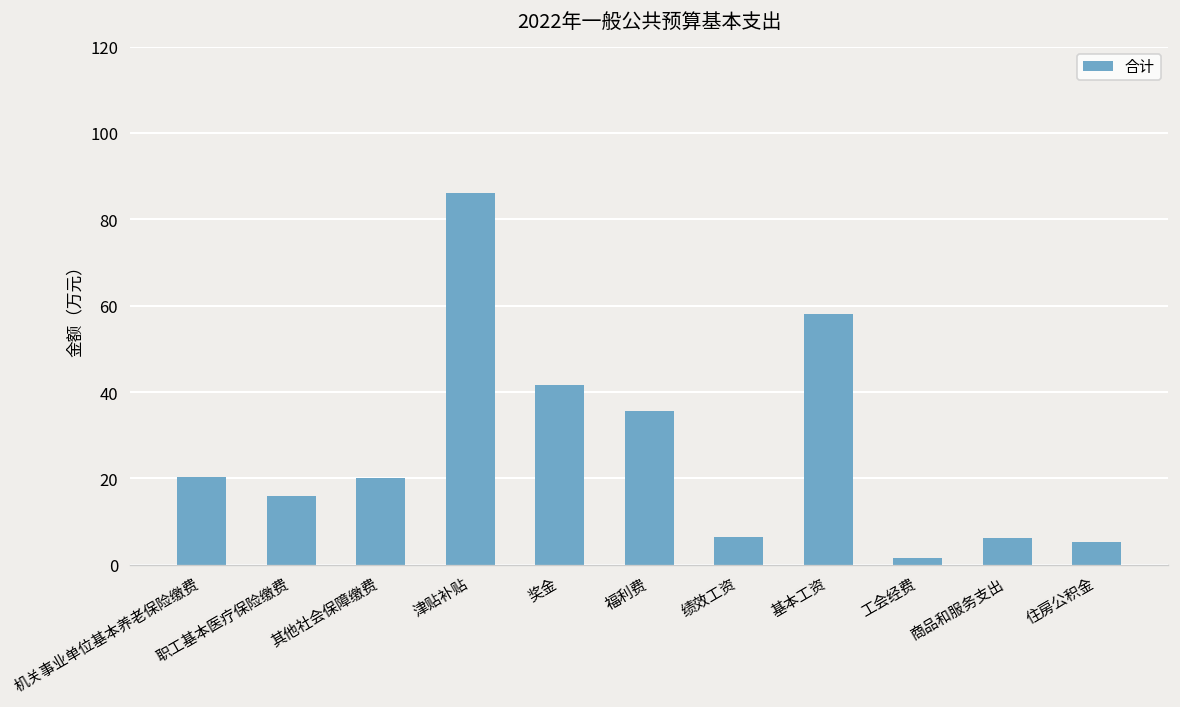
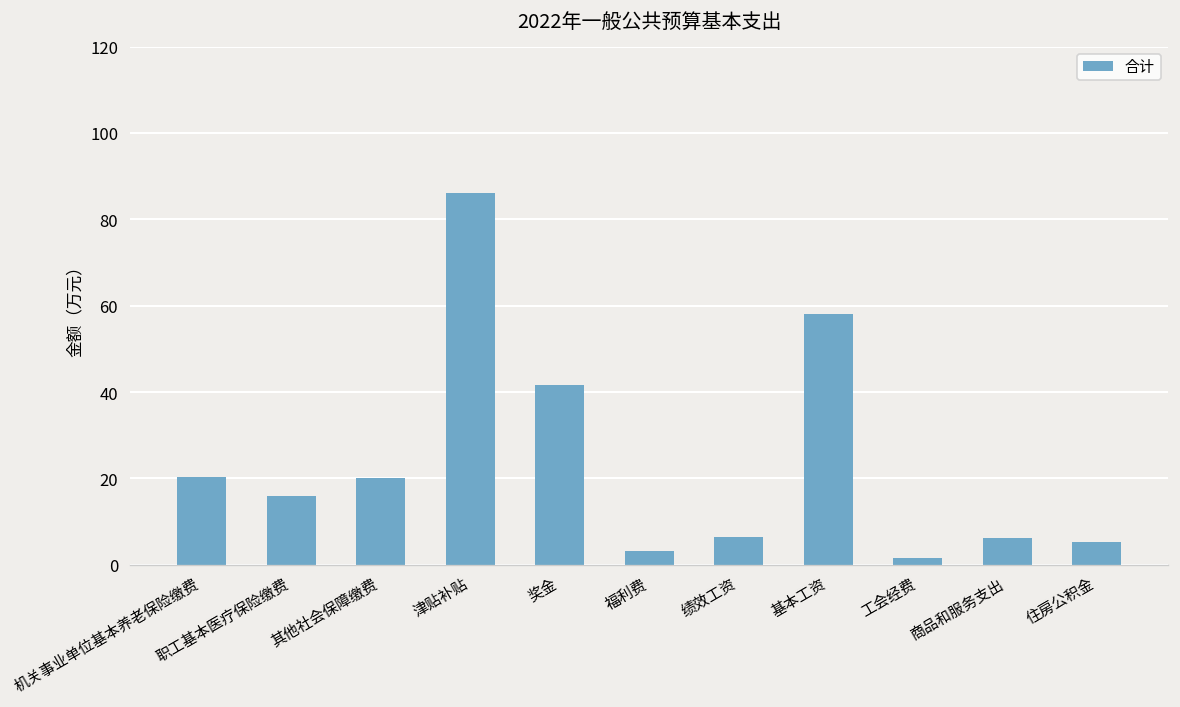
  {
    "机关事业单位基本养老保险缴费": 20,
    "职工基本医疗保险缴费": 16,
    "其他社会保障缴费": 20,
    "津贴补贴": 86,
    "奖金": 42,
-   "福利费": 36,
+   "福利费": 3,
    "绩效工资": 6,
    "基本工资": 58,
    "工会经费": 2,
    "商品和服务支出": 6,
    "住房公积金": 5
  }
